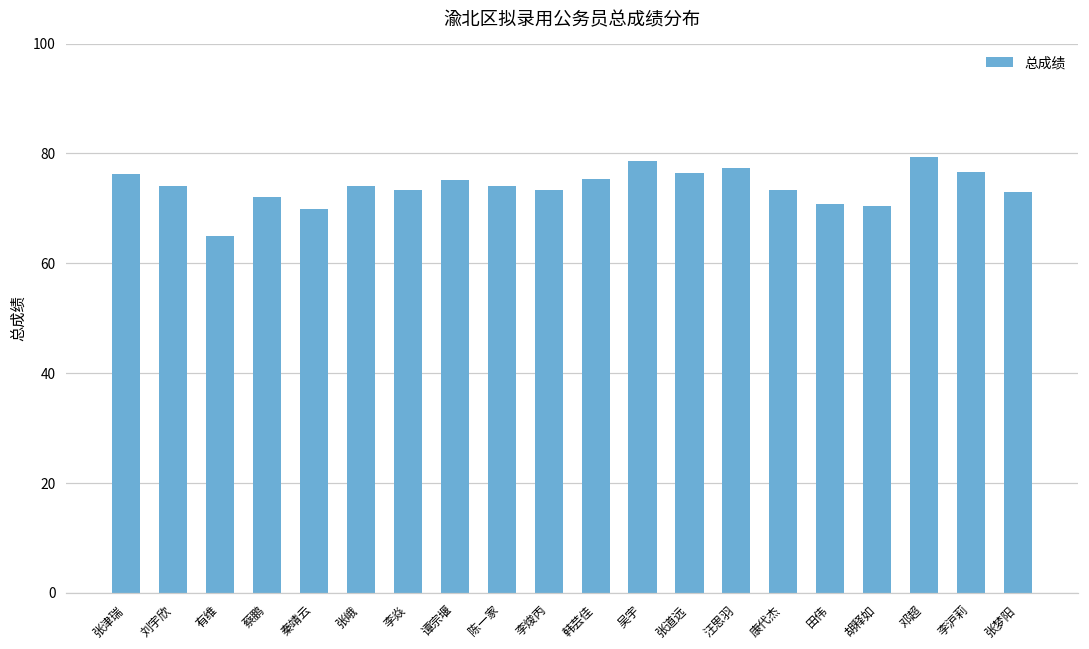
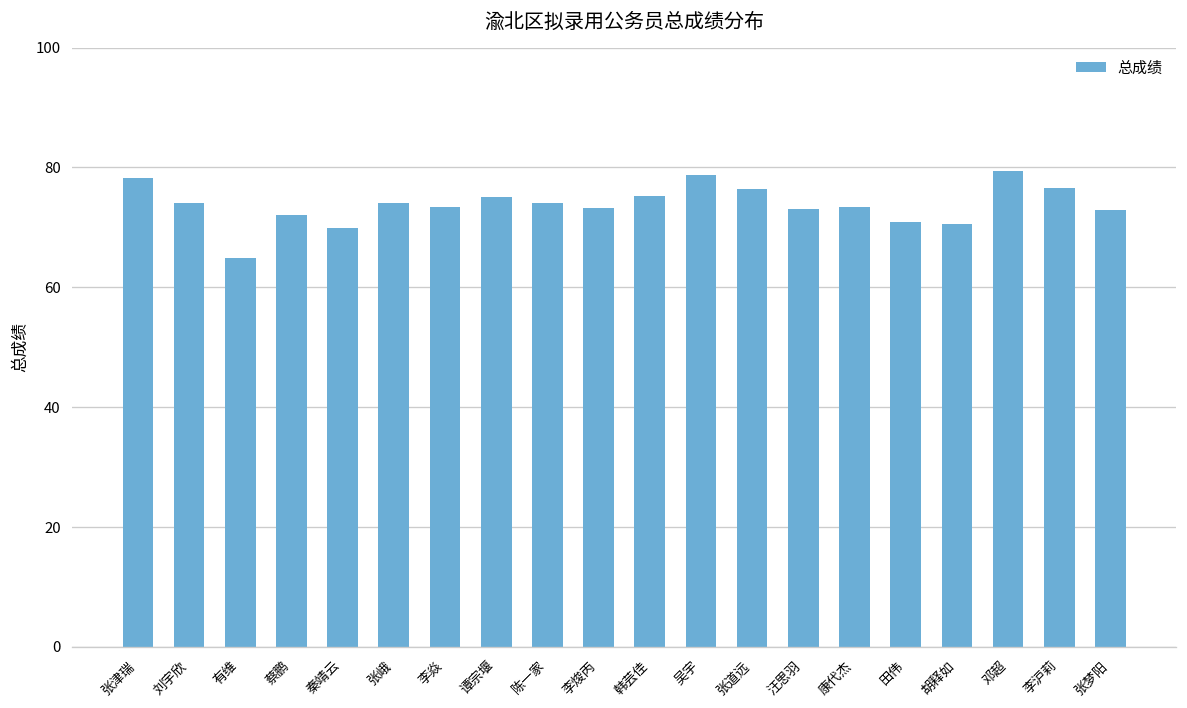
  {
-   "张津瑞": 76,
+   "张津瑞": 78,
    "刘宇欣": 74,
    "有维": 65,
    "蔡鹏": 72,
    "秦靖云": 70,
    "张峨": 74,
    "李焱": 73,
    "谭宗堰": 75,
    "陈一家": 74,
    "李焌丙": 73,
    "韩芸佳": 75,
    "吴宇": 79,
    "张道远": 76,
-   "汪思羽": 77,
+   "汪思羽": 73,
    "康代杰": 73,
    "田伟": 71,
    "胡释如": 70,
    "邓超": 79,
    "李沪莉": 77,
    "张梦阳": 73
  }
